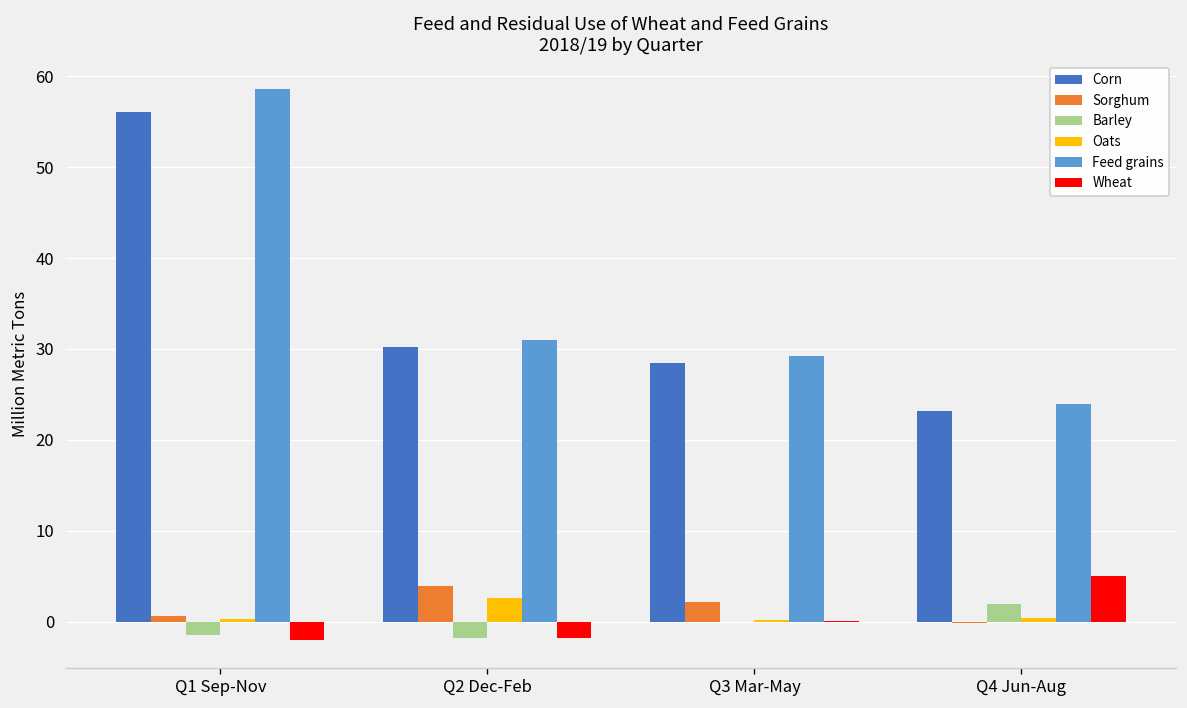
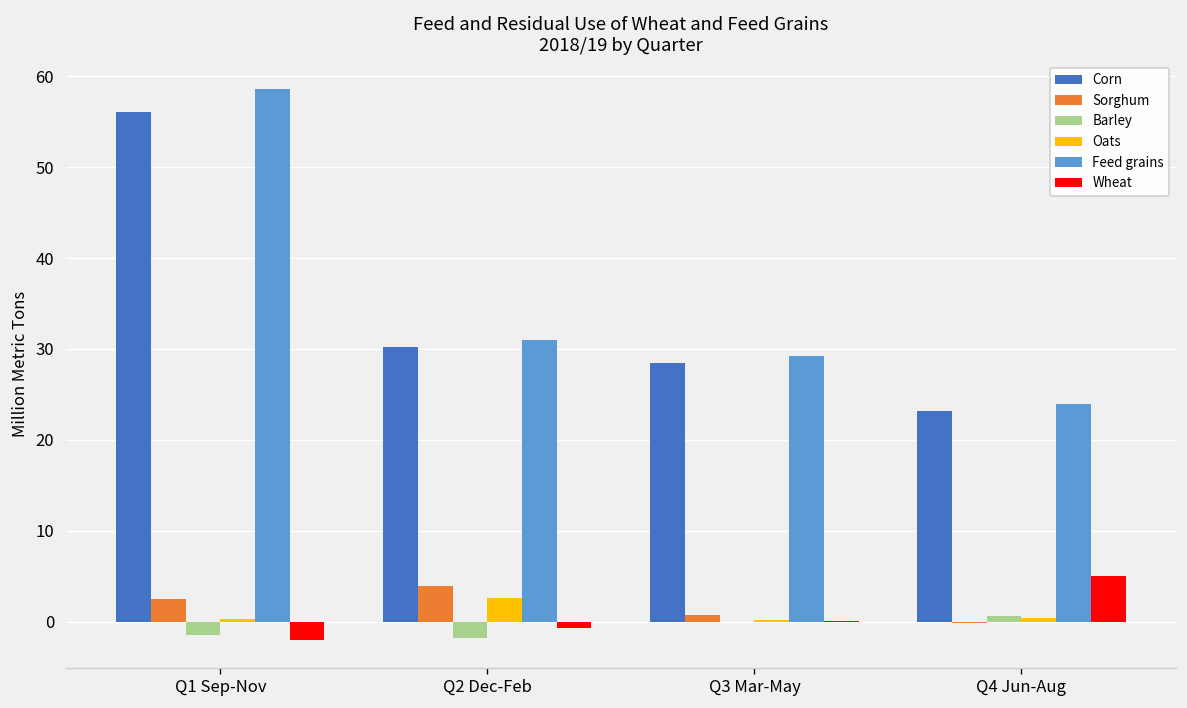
  {
    "Sorghum": {
-     "Q1 Sep-Nov": 1,
+     "Q1 Sep-Nov": 3,
      "Q2 Dec-Feb": 4,
-     "Q3 Mar-May": 2
+     "Q3 Mar-May": 1
    },
    "Barley": {
      "Q1 Sep-Nov": -1,
      "Q2 Dec-Feb": -2,
-     "Q4 Jun-Aug": 2
+     "Q4 Jun-Aug": 1
    },
    "Oats": {
      "Q2 Dec-Feb": 3,
      "Q4 Jun-Aug": 0
    },
    "Wheat": {
      "Q1 Sep-Nov": -2,
-     "Q2 Dec-Feb": -2,
+     "Q2 Dec-Feb": -1,
      "Q4 Jun-Aug": 5
    }
  }
